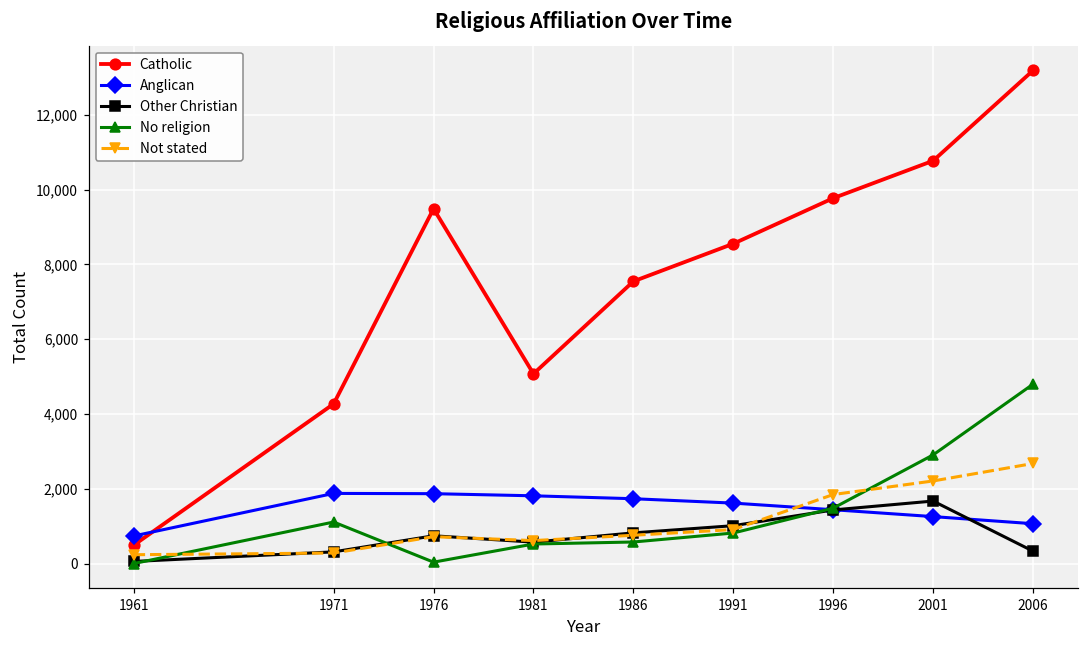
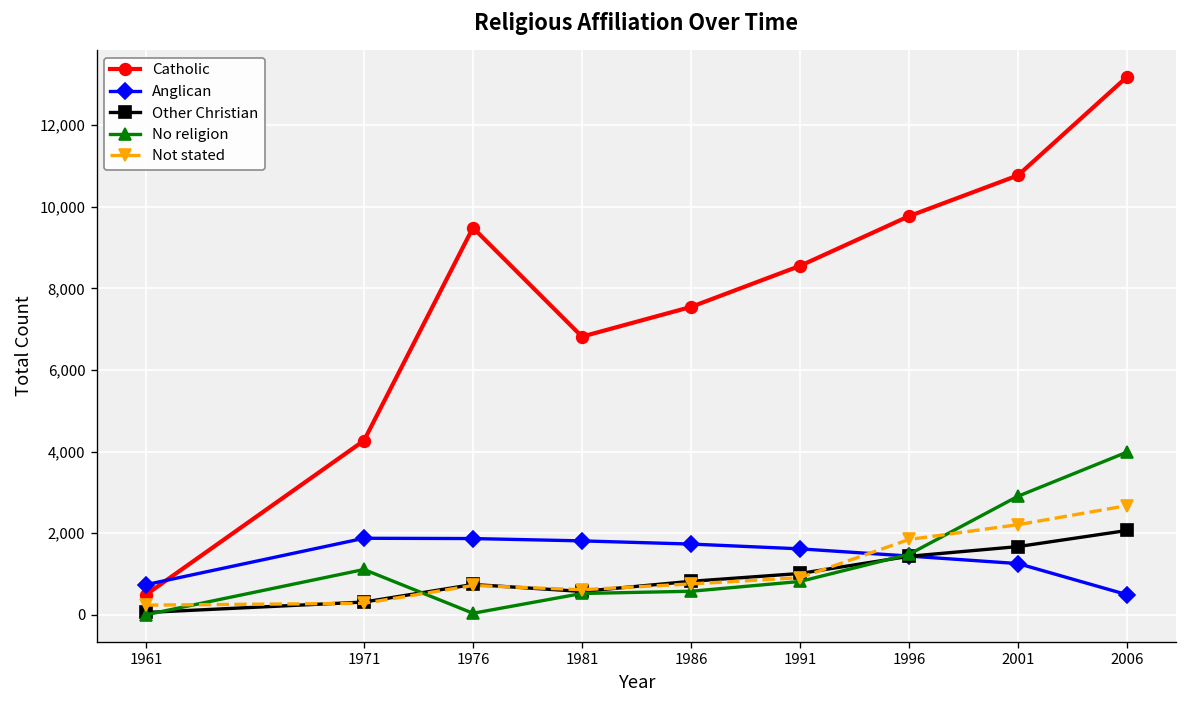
  {
    "Catholic": {
      "1961": "500",
      "1971": "4,300",
      "1976": "9,500",
-     "1981": "5,100",
+     "1981": "6,800",
      "1986": "7,500",
      "1991": "8,600",
      "1996": "9,800",
      "2001": "10,800",
      "2006": "13,200"
    },
    "Anglican": {
      "1961": "700",
      "1971": "1,900",
      "1976": "1,900",
      "1981": "1,800",
      "1986": "1,700",
      "1991": "1,600",
      "2001": "1,300",
-     "2006": "1,100"
+     "2006": "500"
    },
    "Other Christian": {
      "1991": "1,000",
      "2001": "1,700",
-     "2006": "300"
+     "2006": "2,100"
    },
    "No religion": {
      "1971": "1,100",
      "1976": "0",
      "1986": "600",
      "1991": "800",
      "2001": "2,900",
-     "2006": "4,800"
+     "2006": "4,000"
    },
    "Not stated": {
      "1961": "200",
      "1991": "900",
      "1996": "1,800",
      "2001": "2,200",
      "2006": "2,700"
    }
  }
